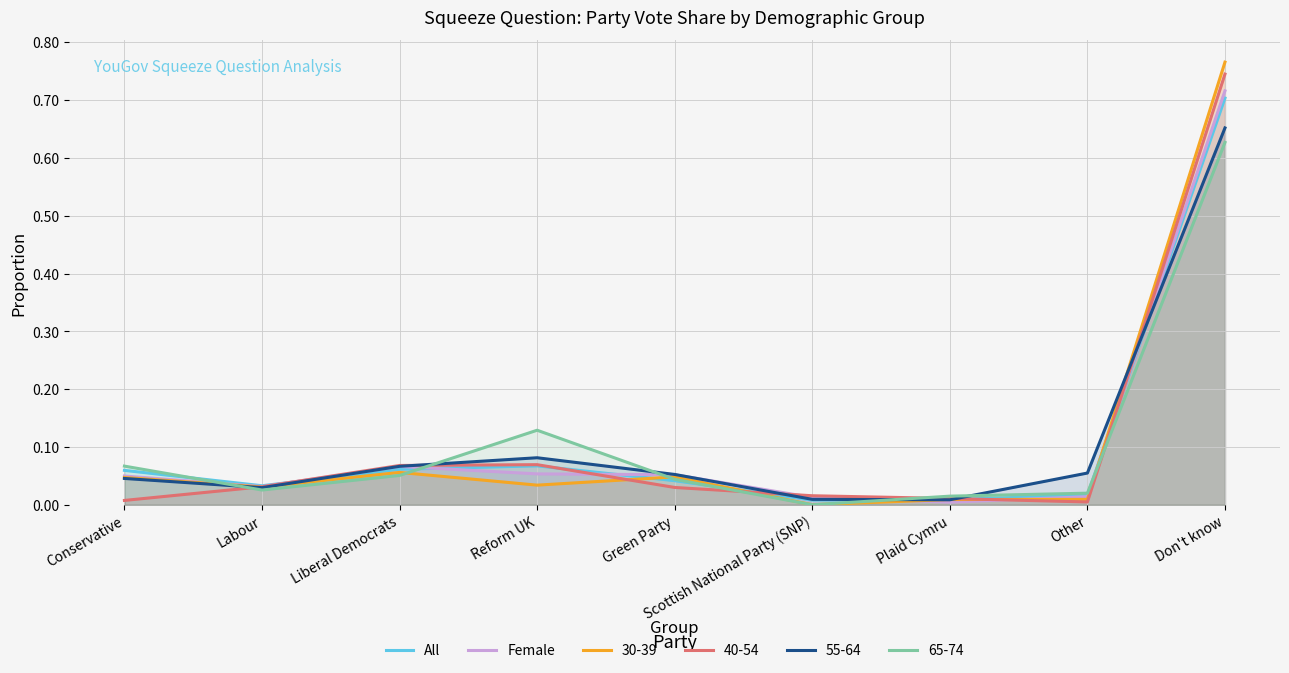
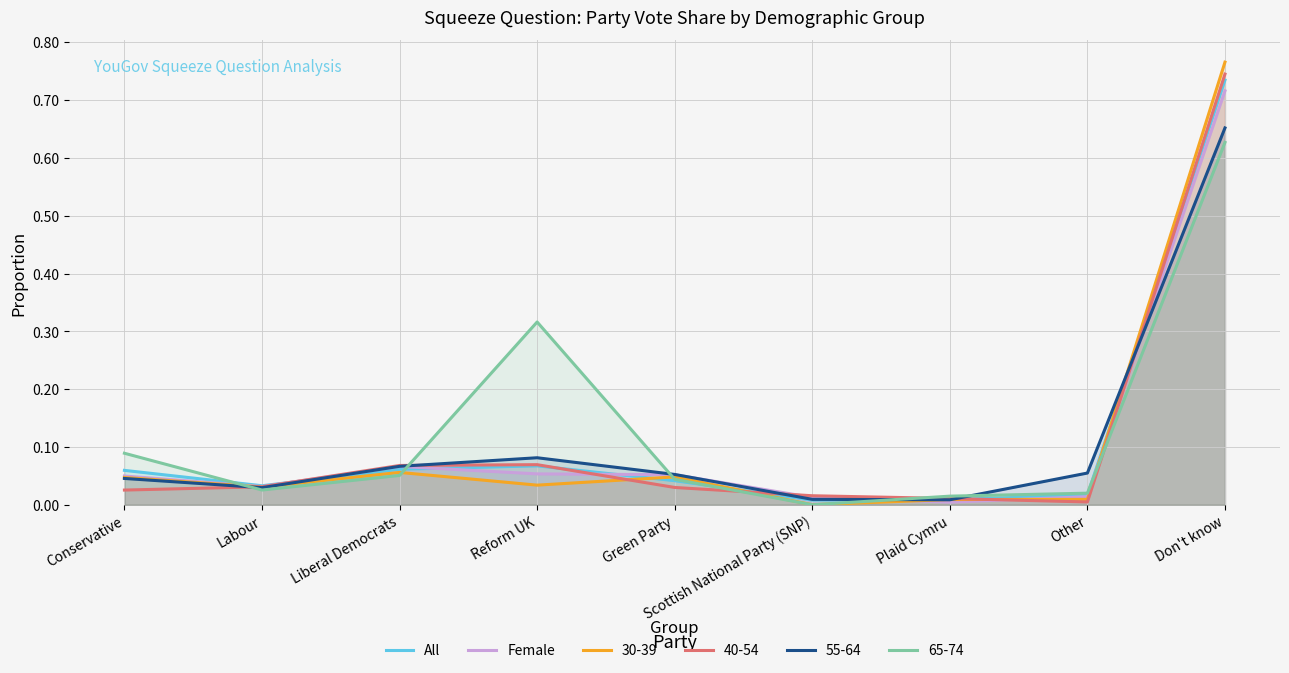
  {
    "All": {
      "Conservative": 0.06,
      "Liberal Democrats": 0.06,
-     "Don't know": 0.70
+     "Don't know": 0.73
    },
    "Female": {
      "Reform UK": 0.05,
      "Don't know": 0.72
    },
    "30-39": {
      "Liberal Democrats": 0.06,
      "Reform UK": 0.03,
      "Other": 0.01,
      "Don't know": 0.77
    },
    "40-54": {
-     "Conservative": 0.01,
+     "Conservative": 0.03,
      "Green Party": 0.03,
      "Other": 0.00,
      "Don't know": 0.75
    },
    "55-64": {
      "Reform UK": 0.08,
      "Other": 0.05,
      "Don't know": 0.65
    },
    "65-74": {
-     "Conservative": 0.07,
+     "Conservative": 0.09,
      "Liberal Democrats": 0.05,
-     "Reform UK": 0.13,
+     "Reform UK": 0.32,
      "Don't know": 0.63
    }
  }
